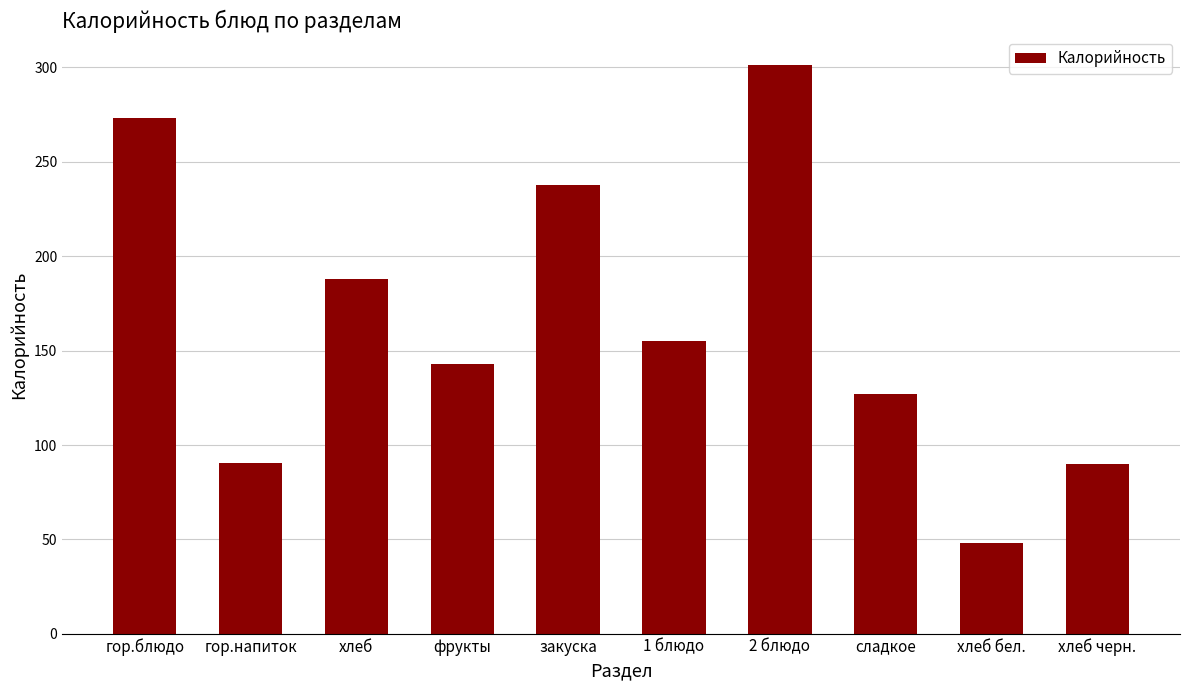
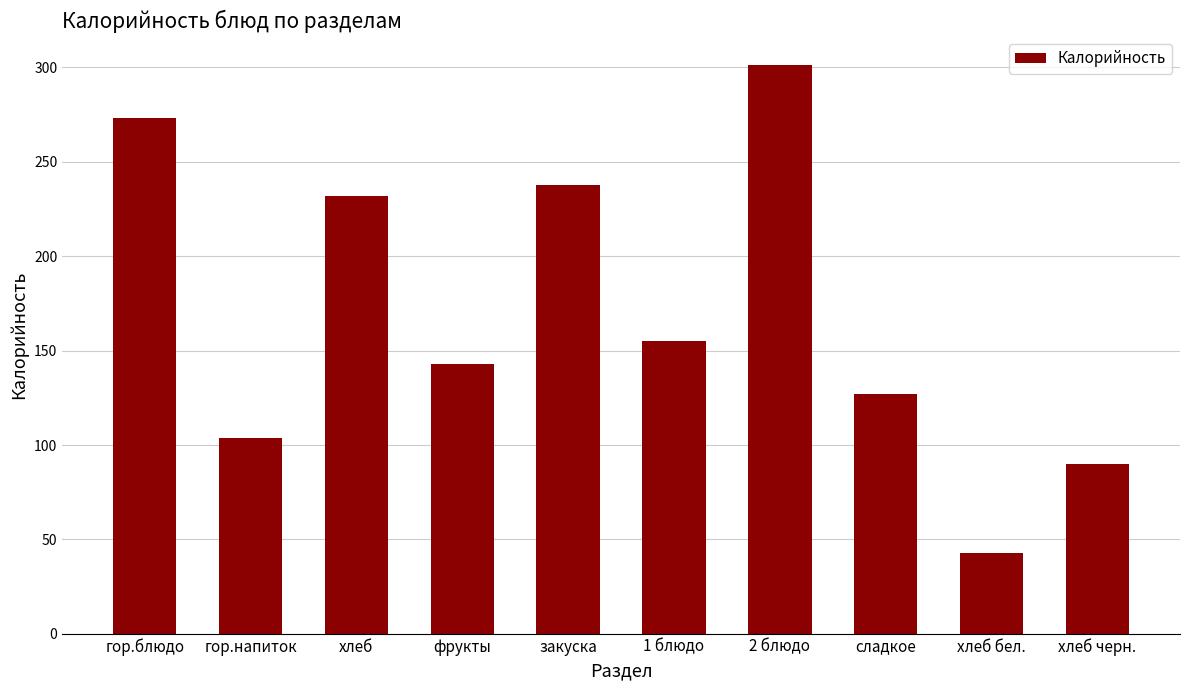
  {
    "гор.блюдо": 273,
-   "гор.напиток": 91,
-   "хлеб": 188,
+   "гор.напиток": 104,
+   "хлеб": 232,
    "фрукты": 143,
    "закуска": 238,
    "1 блюдо": 155,
    "2 блюдо": 301,
    "сладкое": 127,
-   "хлеб бел.": 48,
+   "хлеб бел.": 43,
    "хлеб черн.": 90
  }
